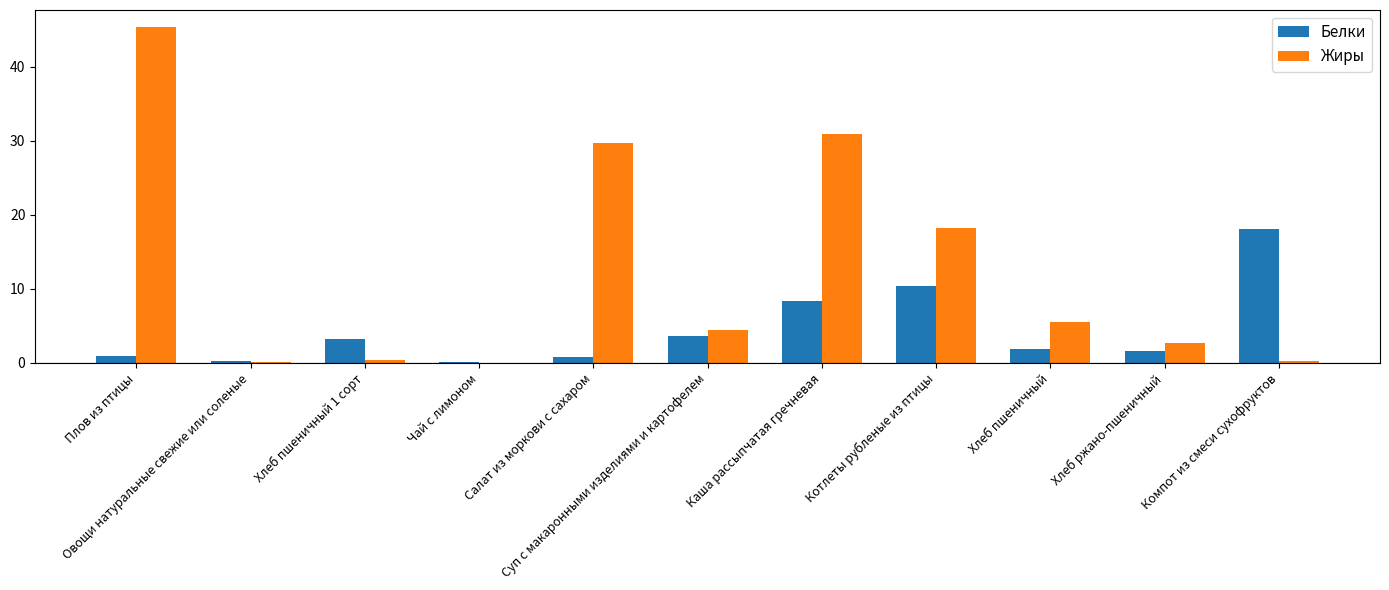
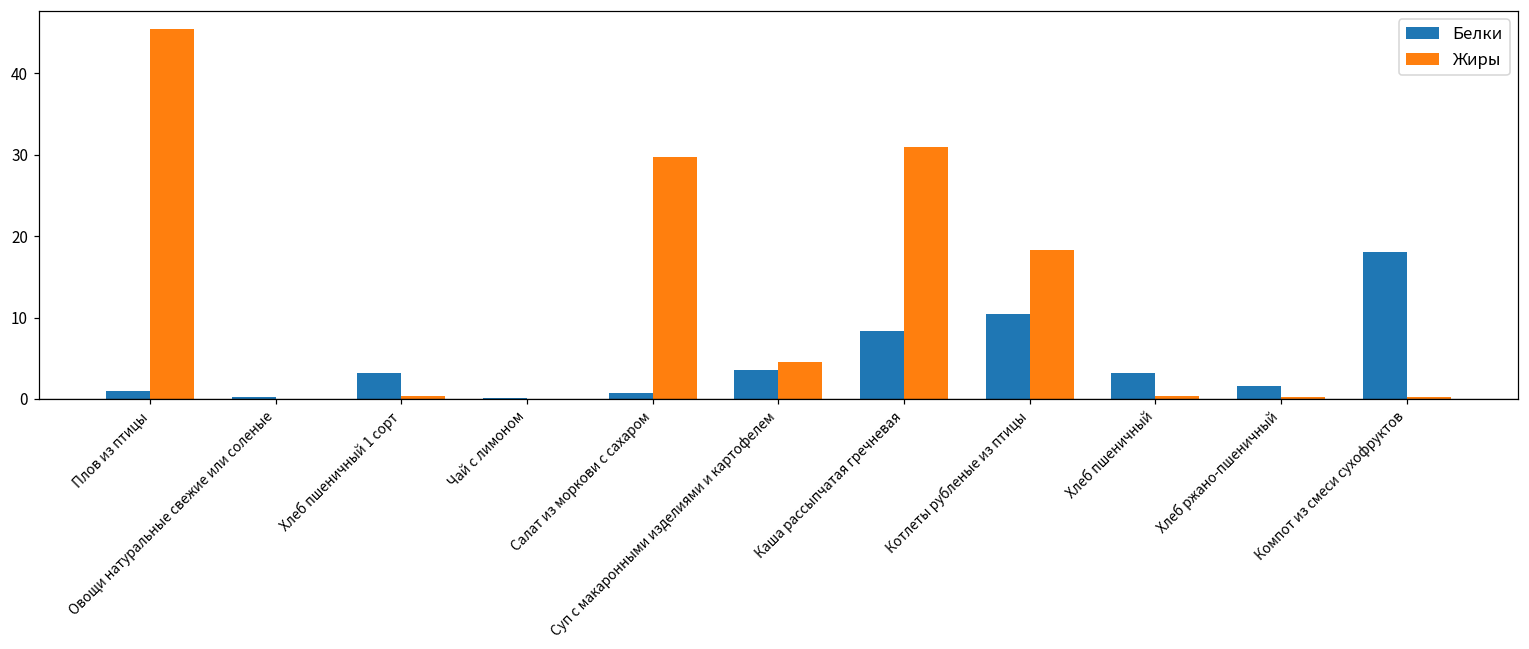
  {
    "Белки": {
      "Плов из птицы": 1,
      "Хлеб пшеничный 1 сорт": 3,
      "Салат из моркови с сахаром": 1,
      "Суп с макаронными изделиями и картофелем": 4,
      "Каша рассыпчатая гречневая": 8,
      "Котлеты рубленые из птицы": 10,
-     "Хлеб пшеничный": 2,
+     "Хлеб пшеничный": 3,
      "Хлеб ржано-пшеничный": 2,
      "Компот из смеси сухофруктов": 18
    },
    "Жиры": {
      "Плов из птицы": 45,
      "Хлеб пшеничный 1 сорт": 0,
      "Чай с лимоном": 0,
      "Салат из моркови с сахаром": 30,
      "Суп с макаронными изделиями и картофелем": 4,
      "Каша рассыпчатая гречневая": 31,
      "Котлеты рубленые из птицы": 18,
-     "Хлеб пшеничный": 6,
-     "Хлеб ржано-пшеничный": 3
+     "Хлеб пшеничный": 0,
+     "Хлеб ржано-пшеничный": 0
    }
  }
